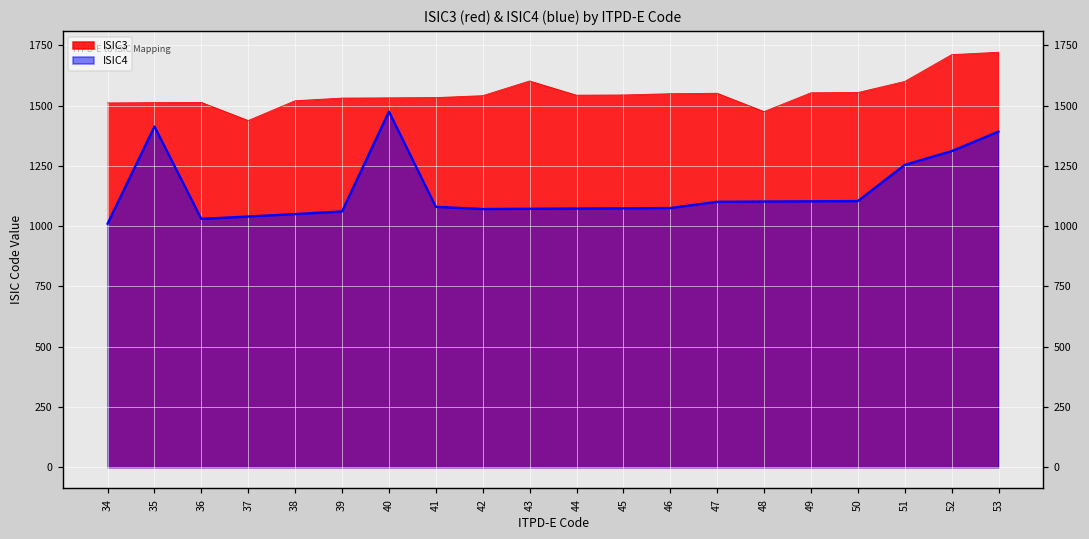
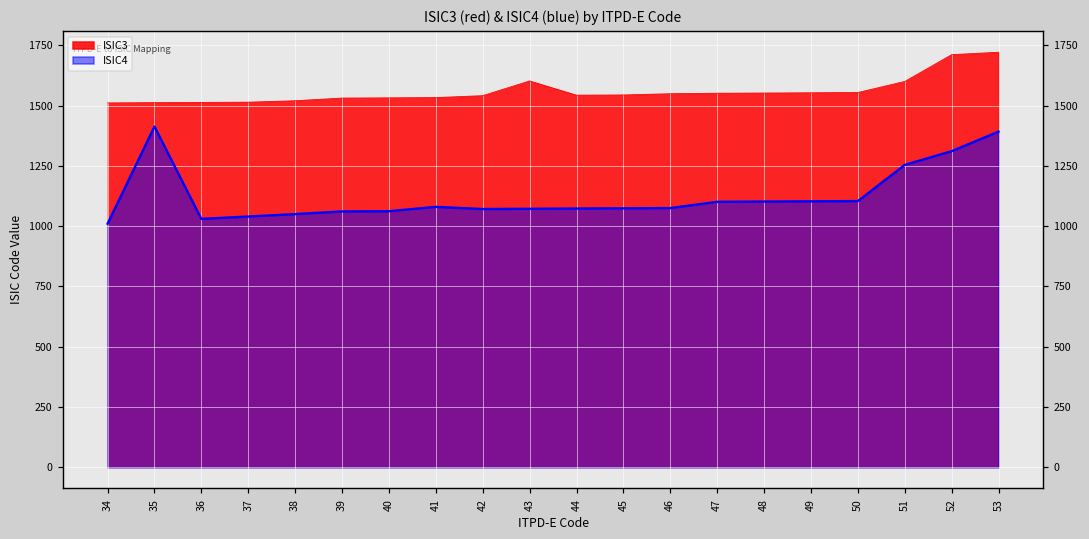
  {
    "ISIC3": {
      "34": 1510,
      "35": 1510,
      "36": 1510,
-     "37": 1440,
+     "37": 1510,
      "38": 1520,
      "39": 1530,
      "40": 1530,
      "41": 1530,
      "42": 1540,
      "43": 1600,
      "44": 1540,
      "45": 1540,
      "46": 1550,
      "47": 1550,
-     "48": 1480,
+     "48": 1550,
      "49": 1550,
      "50": 1550,
      "51": 1600,
      "52": 1710,
      "53": 1720
    },
    "ISIC4": {
      "34": 1010,
      "35": 1410,
      "36": 1030,
      "37": 1040,
      "38": 1050,
      "39": 1060,
-     "40": 1480,
+     "40": 1060,
      "41": 1080,
      "42": 1070,
      "43": 1070,
      "44": 1070,
      "45": 1070,
      "46": 1080,
      "47": 1100,
      "48": 1100,
      "49": 1100,
      "50": 1100,
      "51": 1250,
      "52": 1310,
      "53": 1390
    }
  }
